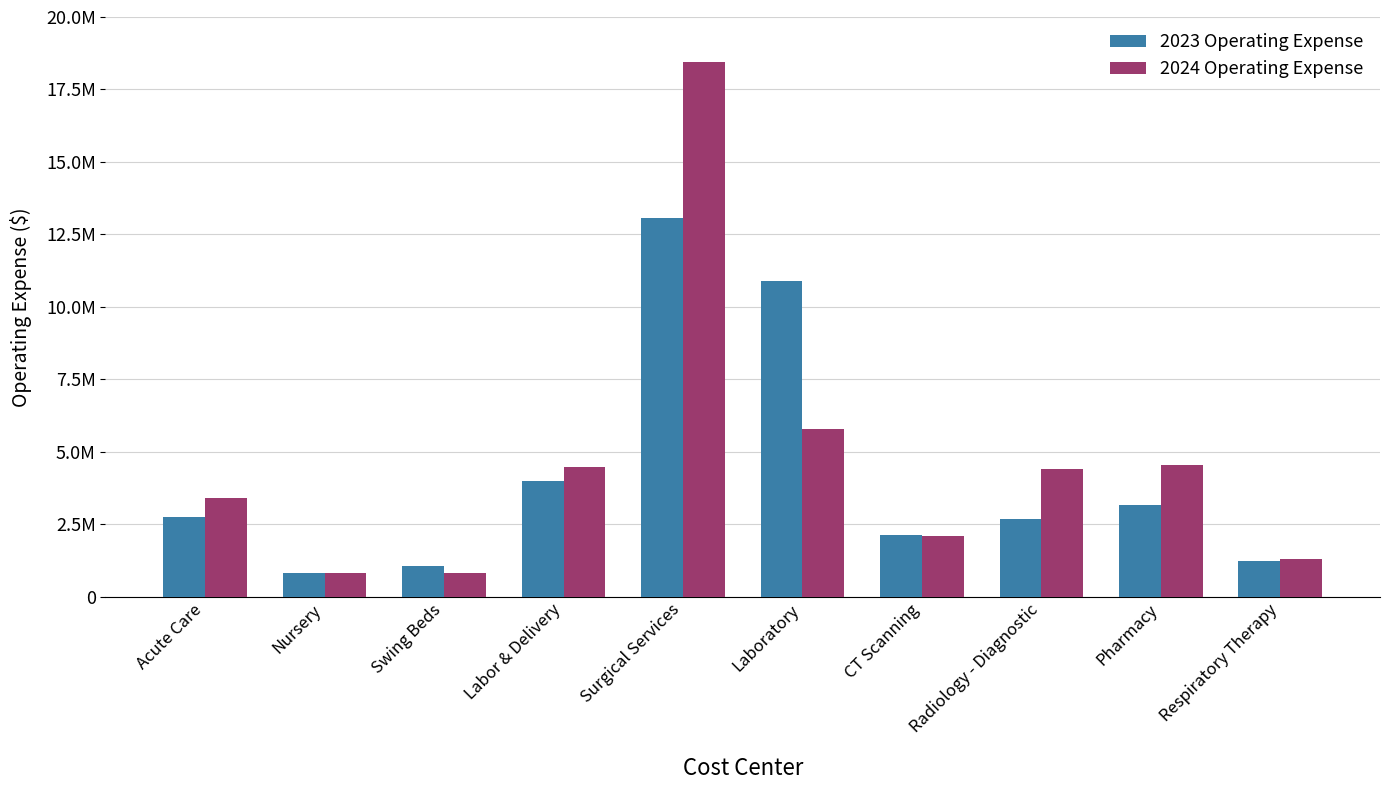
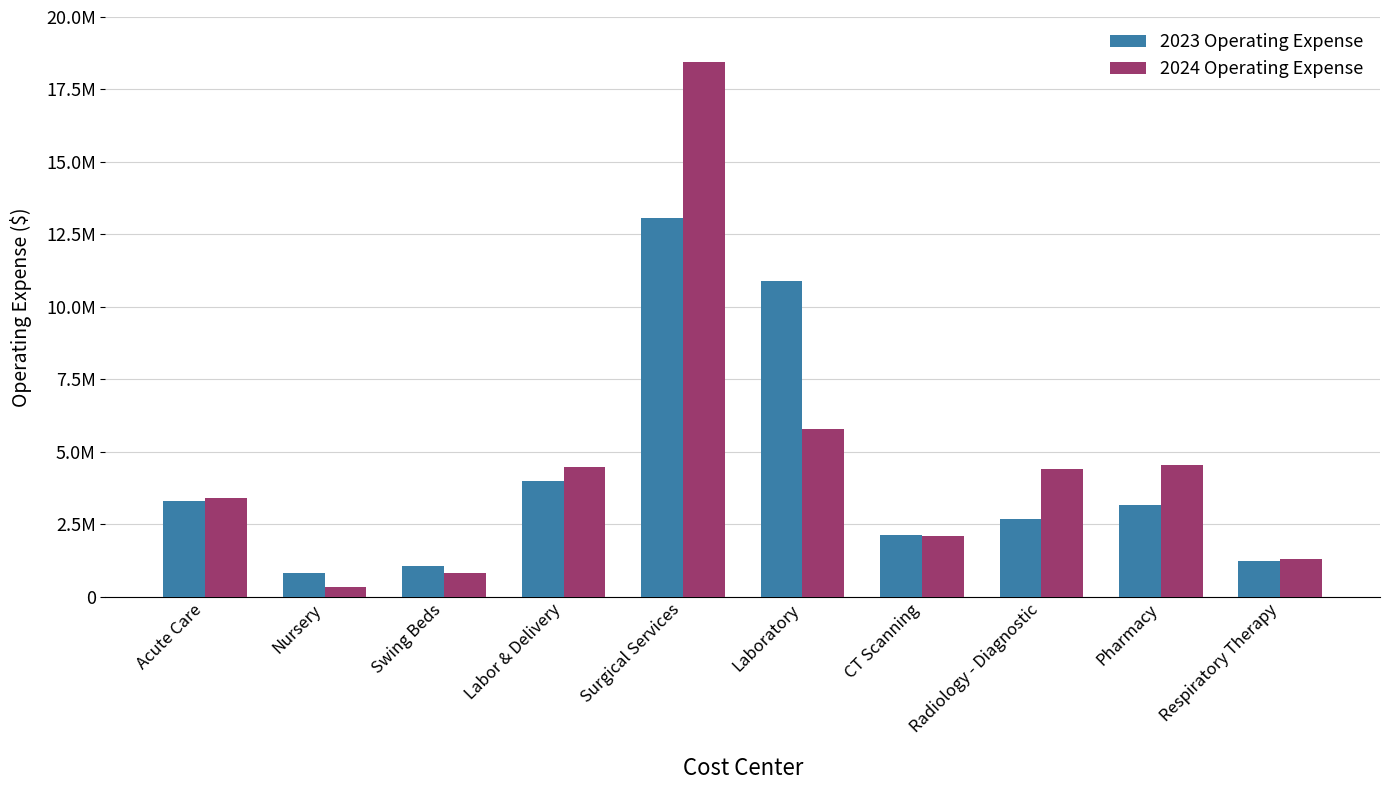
  {
    "2023 Operating Expense": {
-     "Acute Care": 2800000,
+     "Acute Care": 3300000,
      "Nursery": 800000,
      "Swing Beds": 1000000,
      "Labor & Delivery": 4000000,
      "Surgical Services": 13100000,
      "Laboratory": 10900000,
      "CT Scanning": 2100000,
      "Radiology - Diagnostic": 2700000,
      "Pharmacy": 3200000,
      "Respiratory Therapy": 1200000
    },
    "2024 Operating Expense": {
      "Acute Care": 3400000,
-     "Nursery": 800000,
+     "Nursery": 300000,
      "Swing Beds": 800000,
      "Labor & Delivery": 4500000,
      "Surgical Services": 18400000,
      "Laboratory": 5800000,
      "CT Scanning": 2100000,
      "Radiology - Diagnostic": 4400000,
      "Pharmacy": 4500000,
      "Respiratory Therapy": 1300000
    }
  }
